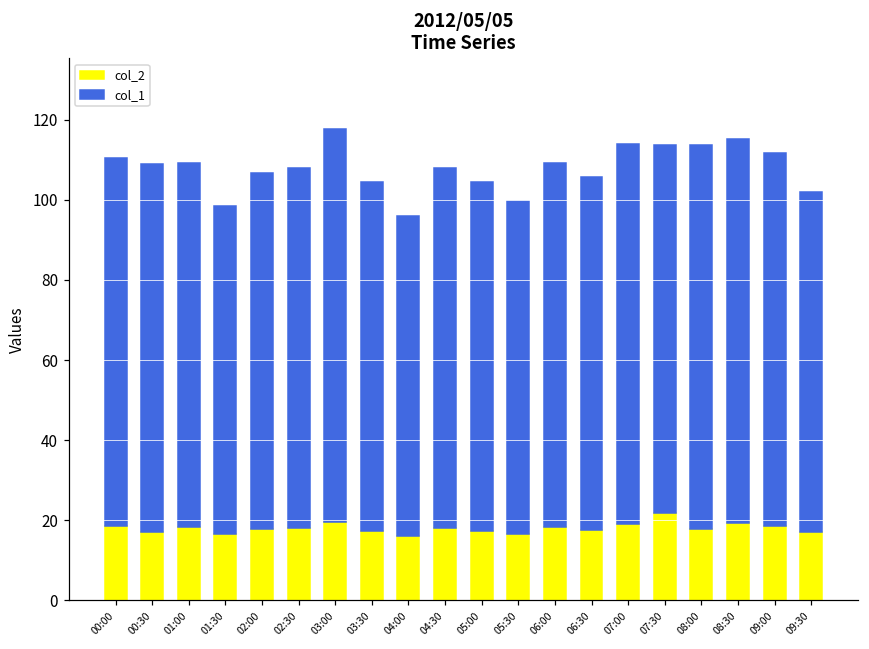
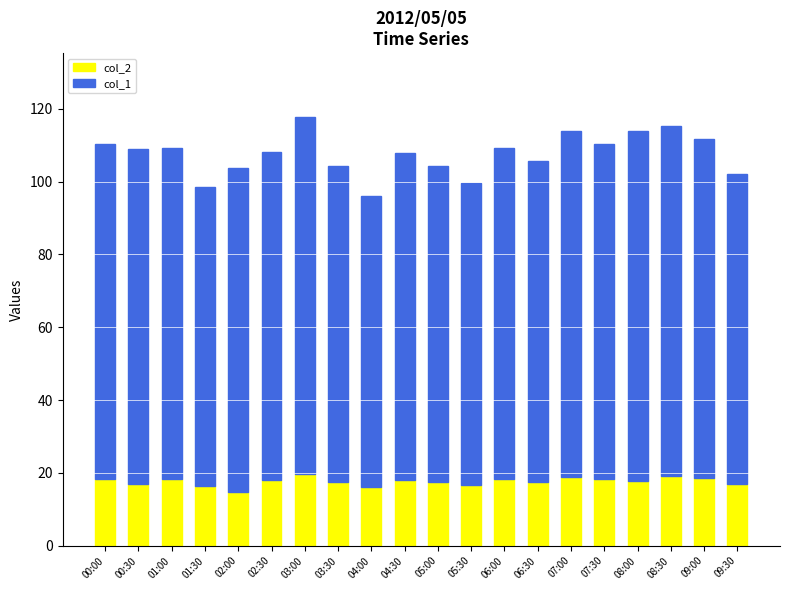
  {
    "col_2": {
      "00:00": 18,
      "00:30": 17,
      "01:00": 18,
      "01:30": 16,
-     "02:00": 18,
+     "02:00": 15,
      "02:30": 18,
      "03:00": 20,
      "03:30": 17,
      "04:00": 16,
      "04:30": 18,
      "05:00": 17,
      "05:30": 17,
      "06:00": 18,
      "06:30": 18,
      "07:00": 19,
-     "07:30": 22,
+     "07:30": 18,
      "08:00": 18,
      "08:30": 19,
      "09:00": 19,
      "09:30": 17
    },
    "col_1": {
      "00:00": 92,
      "00:30": 92,
      "01:00": 91,
      "01:30": 82,
      "02:00": 89,
      "02:30": 90,
      "03:00": 98,
      "03:30": 87,
      "04:00": 80,
      "04:30": 90,
      "05:00": 87,
      "05:30": 83,
      "06:00": 91,
      "06:30": 88,
      "07:00": 95,
      "07:30": 92,
      "08:00": 96,
      "08:30": 96,
      "09:00": 93,
      "09:30": 85
    }
  }
